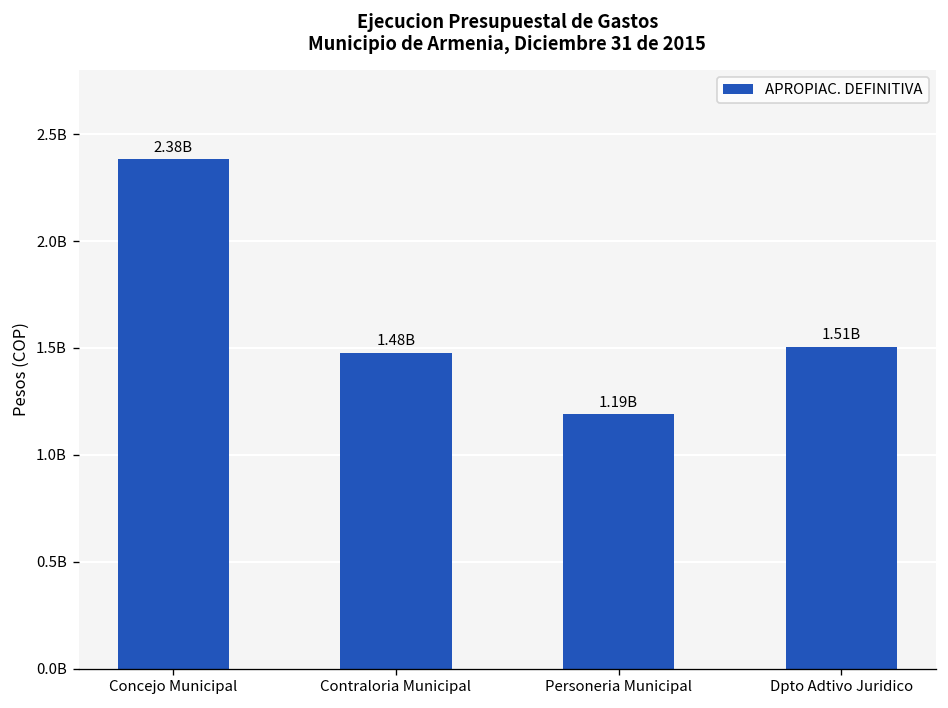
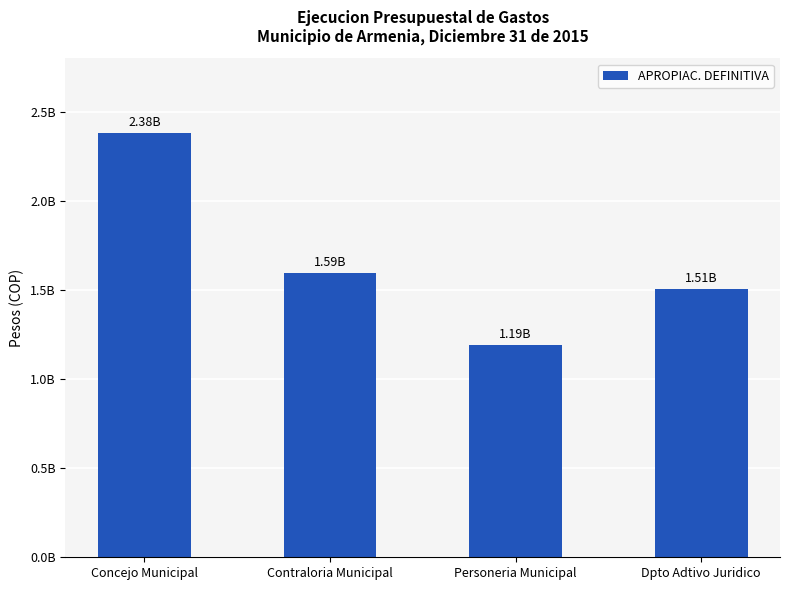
  {
    "Concejo Municipal": "2.38B",
-   "Contraloria Municipal": "1.48B",
+   "Contraloria Municipal": "1.59B",
    "Personeria Municipal": "1.19B",
    "Dpto Adtivo Juridico": "1.51B"
  }
